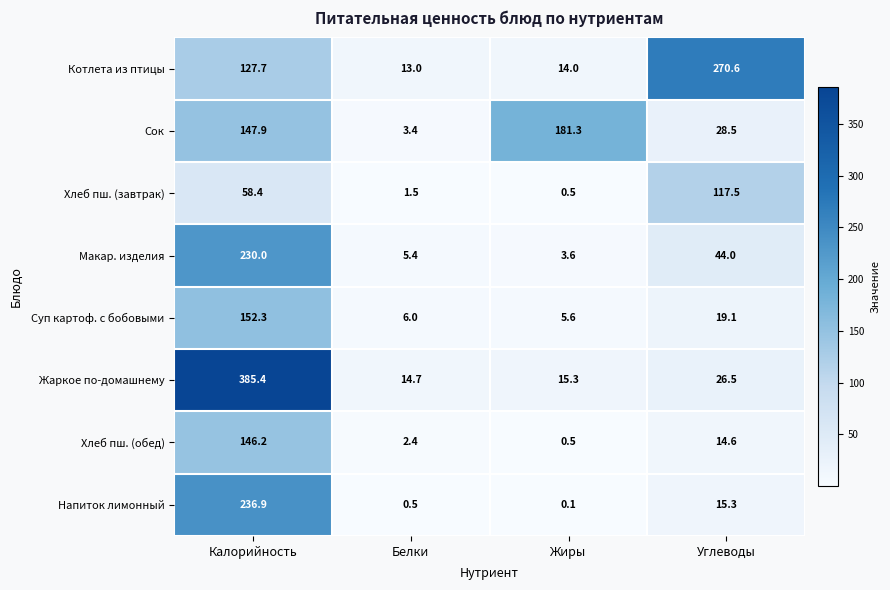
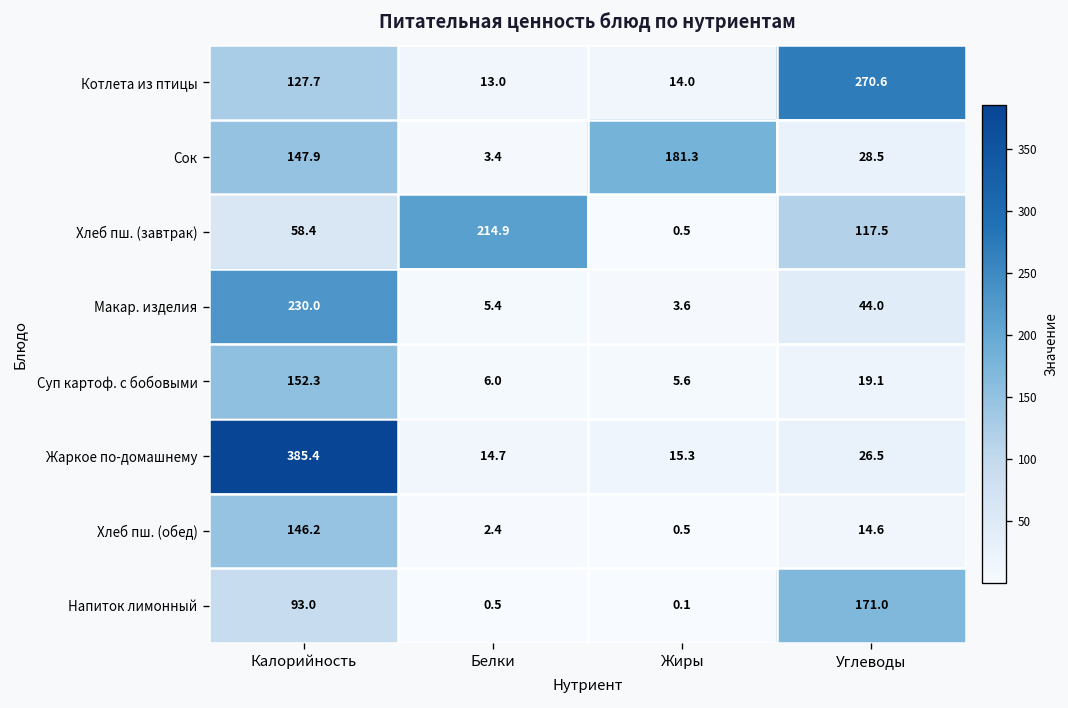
  {
    "Котлета из птицы": {
      "Калорийность": 127.7,
      "Белки": 13.0,
      "Жиры": 14.0,
      "Углеводы": 270.6
    },
    "Сок": {
      "Калорийность": 147.9,
      "Белки": 3.4,
      "Жиры": 181.3,
      "Углеводы": 28.5
    },
    "Хлеб пш. (завтрак)": {
      "Калорийность": 58.4,
-     "Белки": 1.5,
+     "Белки": 214.9,
      "Жиры": 0.5,
      "Углеводы": 117.5
    },
    "Макар. изделия": {
      "Калорийность": 230.0,
      "Белки": 5.4,
      "Жиры": 3.6,
      "Углеводы": 44.0
    },
    "Суп картоф. с бобовыми": {
      "Калорийность": 152.3,
      "Белки": 6.0,
      "Жиры": 5.6,
      "Углеводы": 19.1
    },
    "Жаркое по-домашнему": {
      "Калорийность": 385.4,
      "Белки": 14.7,
      "Жиры": 15.3,
      "Углеводы": 26.5
    },
    "Хлеб пш. (обед)": {
      "Калорийность": 146.2,
      "Белки": 2.4,
      "Жиры": 0.5,
      "Углеводы": 14.6
    },
    "Напиток лимонный": {
-     "Калорийность": 236.9,
+     "Калорийность": 93.0,
      "Белки": 0.5,
      "Жиры": 0.1,
-     "Углеводы": 15.3
+     "Углеводы": 171.0
    }
  }
